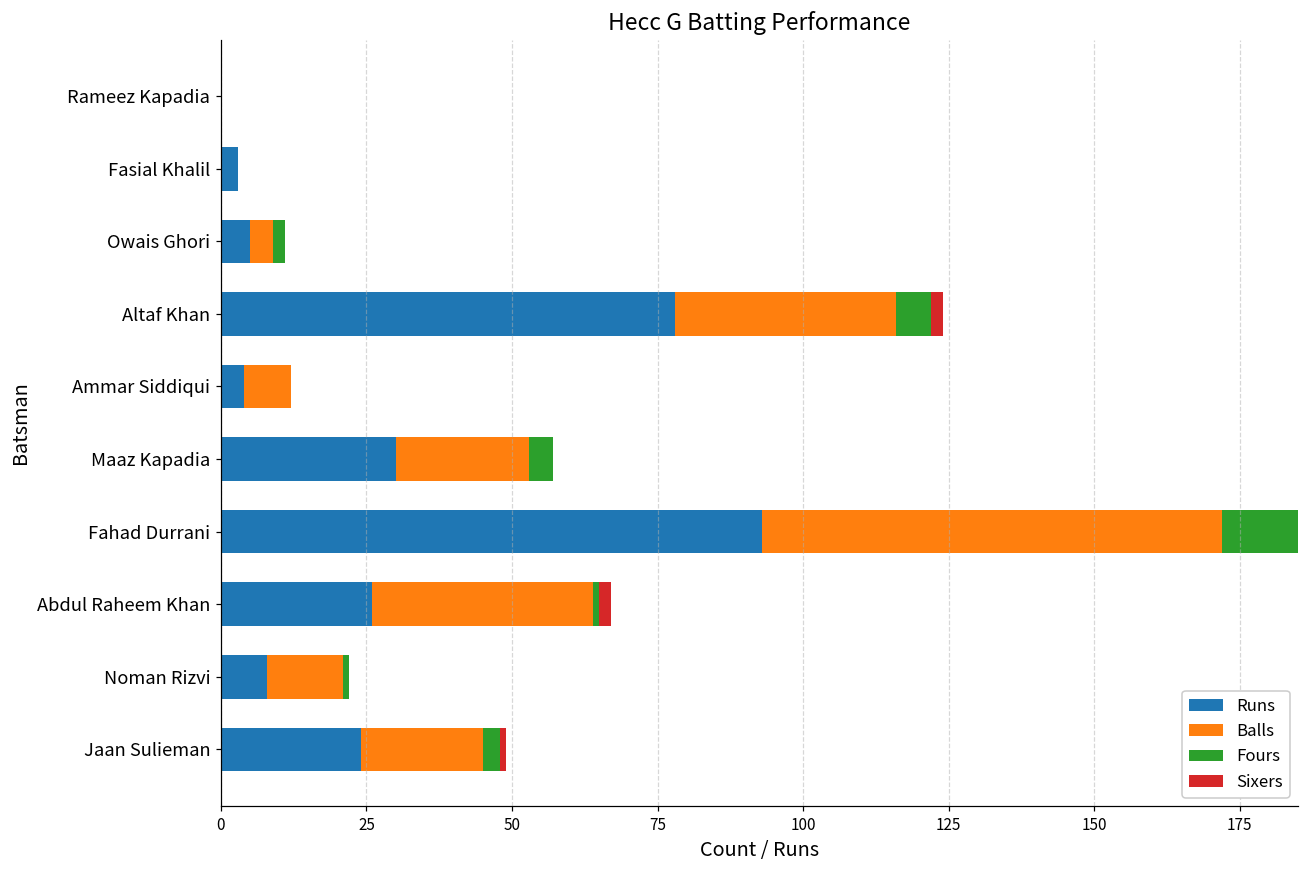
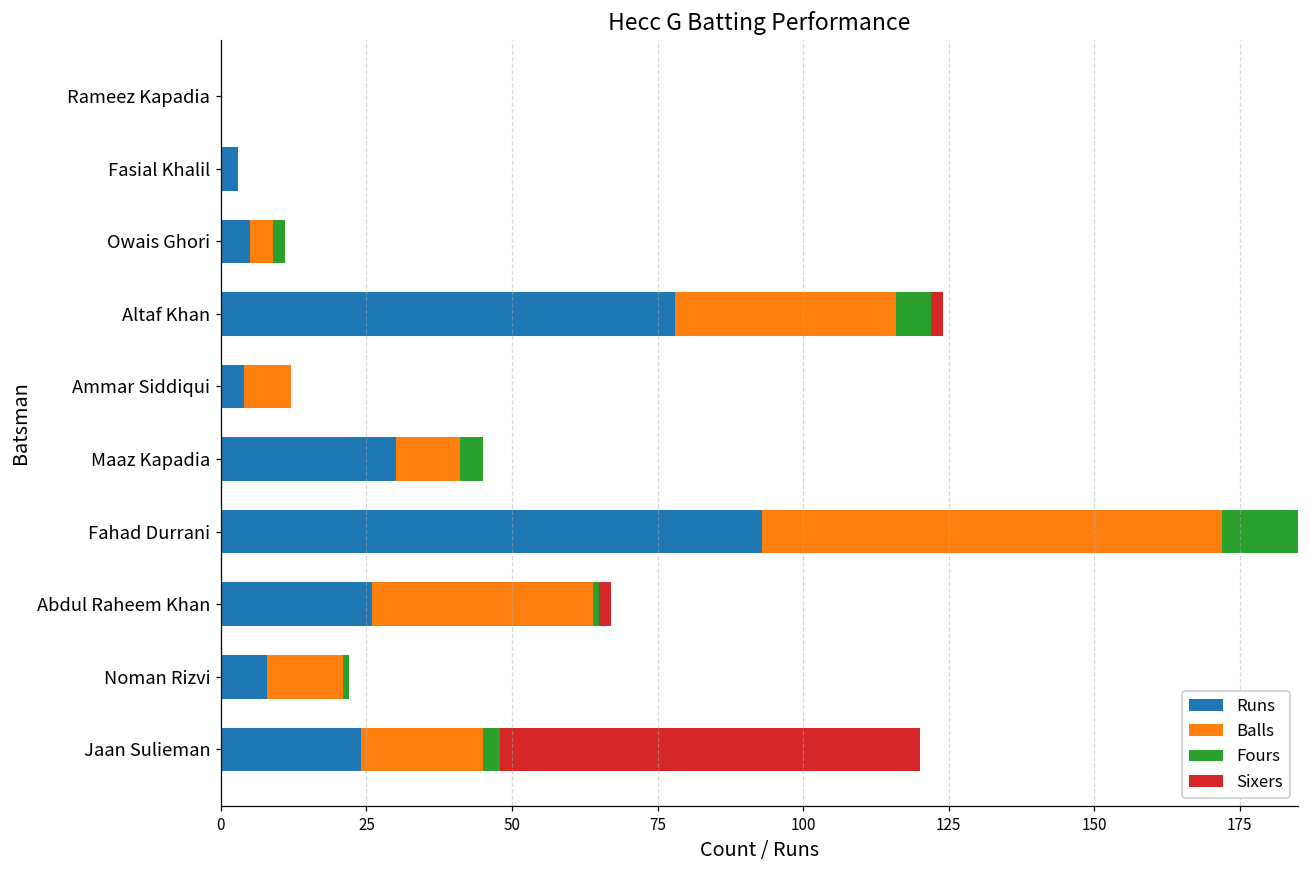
  {
    "Runs": {
      "Rameez Kapadia": 0,
      "Fasial Khalil": 3,
      "Owais Ghori": 5,
      "Altaf Khan": 78,
      "Ammar Siddiqui": 4,
      "Maaz Kapadia": 30,
      "Fahad Durrani": 93,
      "Abdul Raheem Khan": 26,
      "Noman Rizvi": 8,
      "Jaan Sulieman": 24
    },
    "Balls": {
      "Rameez Kapadia": 0,
      "Fasial Khalil": 0,
      "Owais Ghori": 4,
      "Altaf Khan": 38,
      "Ammar Siddiqui": 8,
-     "Maaz Kapadia": 23,
+     "Maaz Kapadia": 11,
      "Fahad Durrani": 79,
      "Abdul Raheem Khan": 38,
      "Noman Rizvi": 13,
      "Jaan Sulieman": 21
    },
    "Fours": {
      "Rameez Kapadia": 0,
      "Fasial Khalil": 0,
      "Owais Ghori": 2,
      "Altaf Khan": 6,
      "Ammar Siddiqui": 0,
      "Maaz Kapadia": 4,
      "Fahad Durrani": 13,
      "Abdul Raheem Khan": 1,
      "Noman Rizvi": 1,
      "Jaan Sulieman": 3
    },
    "Sixers": {
      "Rameez Kapadia": 0,
      "Fasial Khalil": 0,
      "Owais Ghori": 0,
      "Altaf Khan": 2,
      "Ammar Siddiqui": 0,
      "Maaz Kapadia": 0,
      "Fahad Durrani": 0,
      "Abdul Raheem Khan": 2,
      "Noman Rizvi": 0,
-     "Jaan Sulieman": 1
+     "Jaan Sulieman": 72
    }
  }
